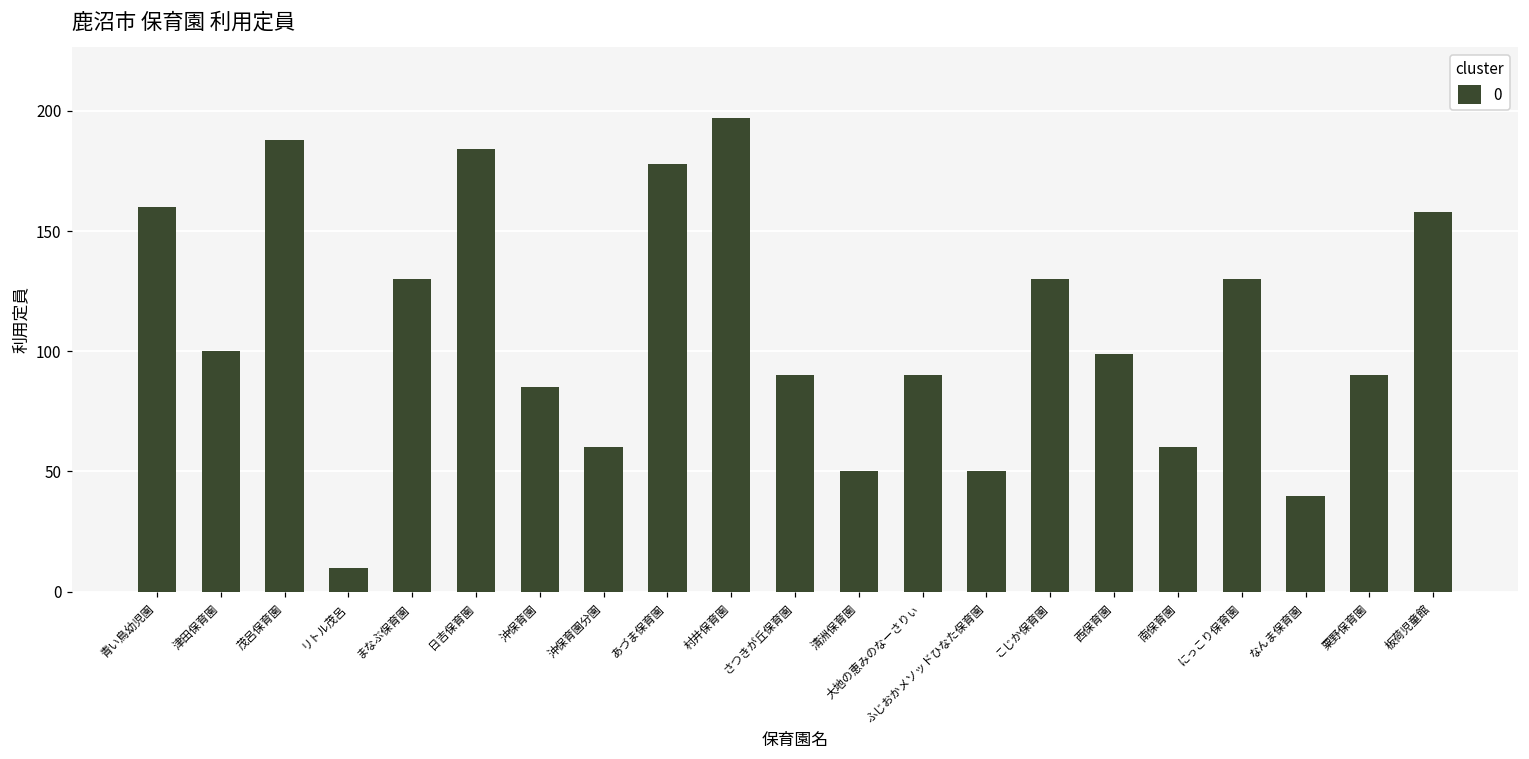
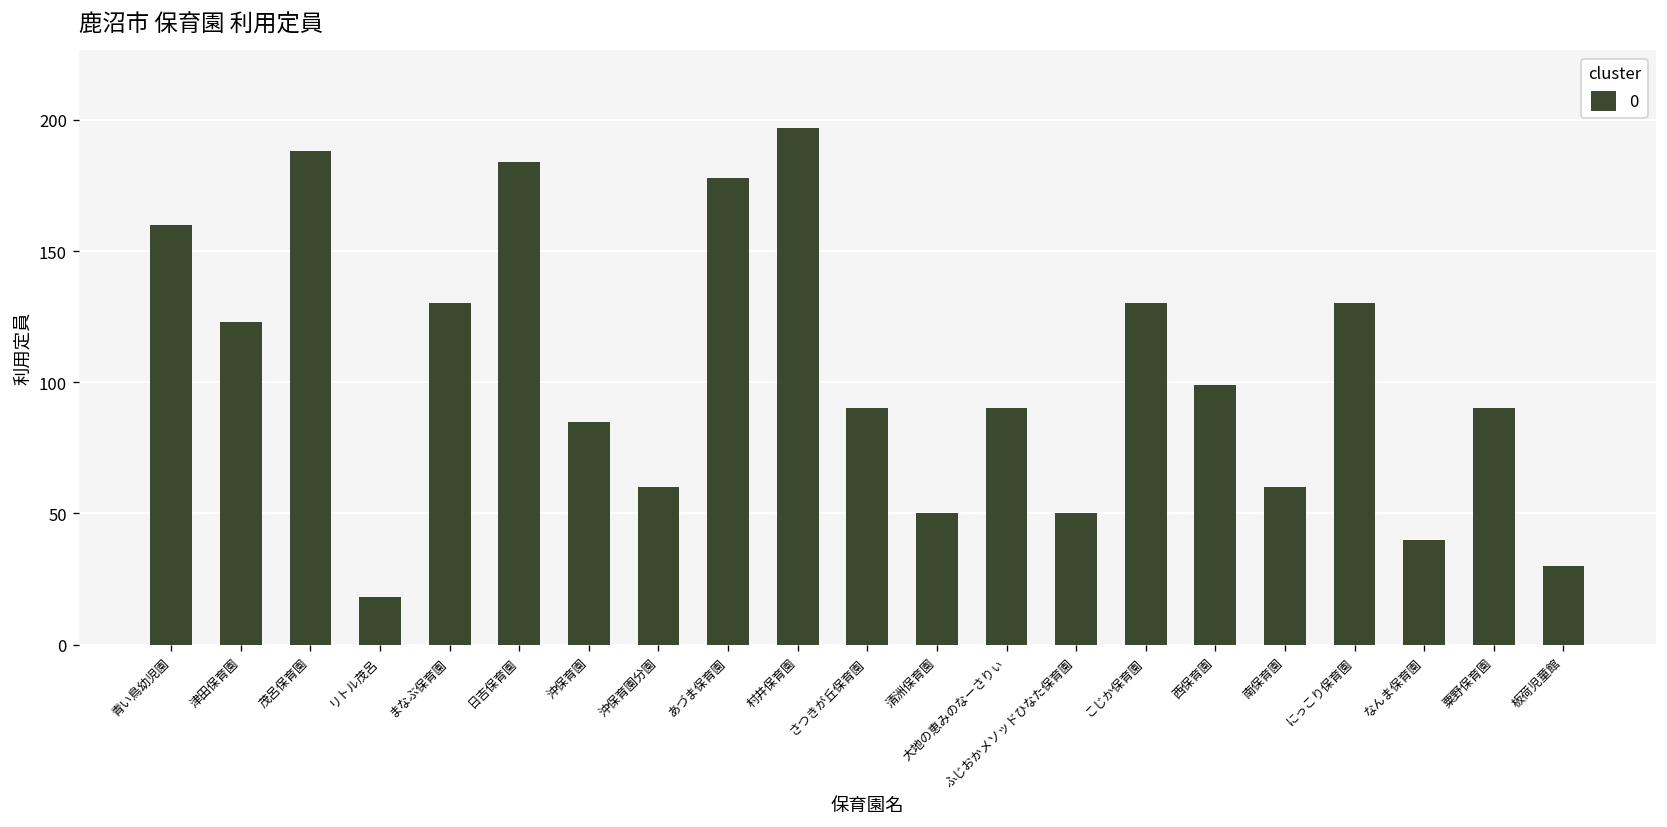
  {
    "青い鳥幼児園": 160,
-   "津田保育園": 100,
+   "津田保育園": 123,
    "茂呂保育園": 188,
-   "リトル茂呂": 10,
+   "リトル茂呂": 18,
    "まなぶ保育園": 130,
    "日吉保育園": 184,
    "沖保育園": 85,
    "沖保育園分園": 60,
    "あづま保育園": 178,
    "村井保育園": 197,
    "さつきが丘保育園": 90,
    "清洲保育園": 50,
    "大地の恵みのなーさりぃ": 90,
    "ふじおかメソッドひなた保育園": 50,
    "こじか保育園": 130,
    "西保育園": 99,
    "南保育園": 60,
    "にっこり保育園": 130,
    "なんま保育園": 40,
    "粟野保育園": 90,
-   "板荷児童館": 158
+   "板荷児童館": 30
  }
